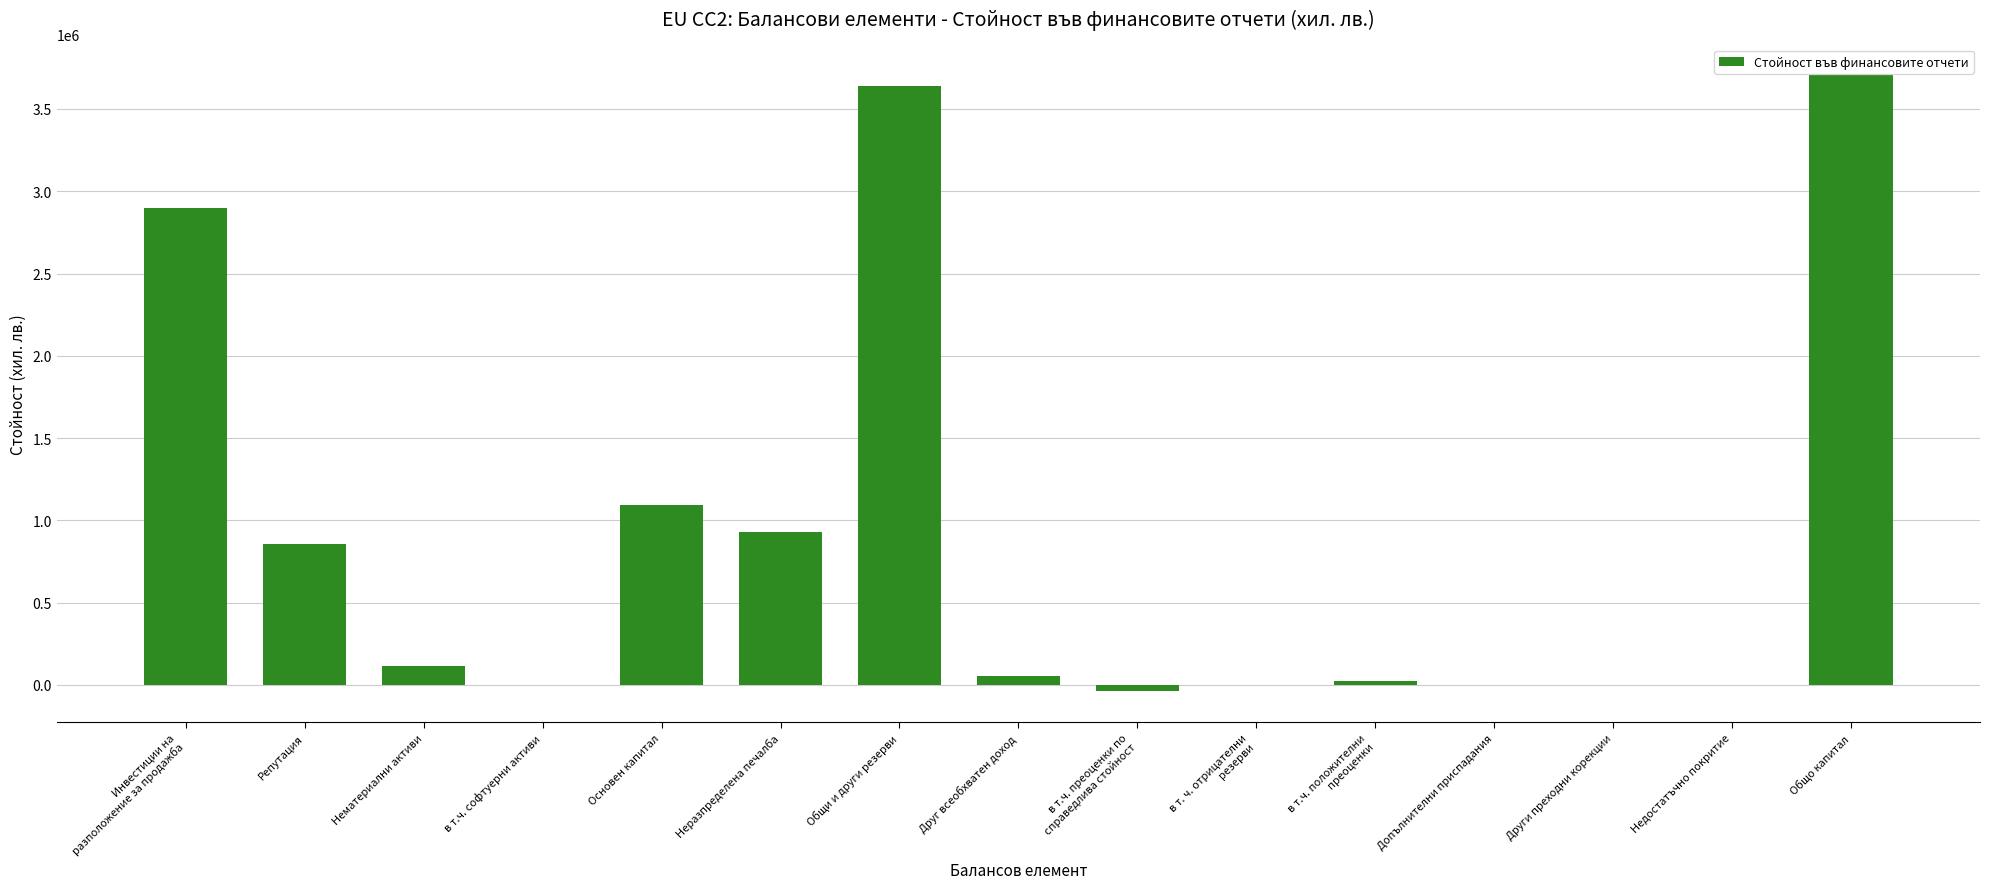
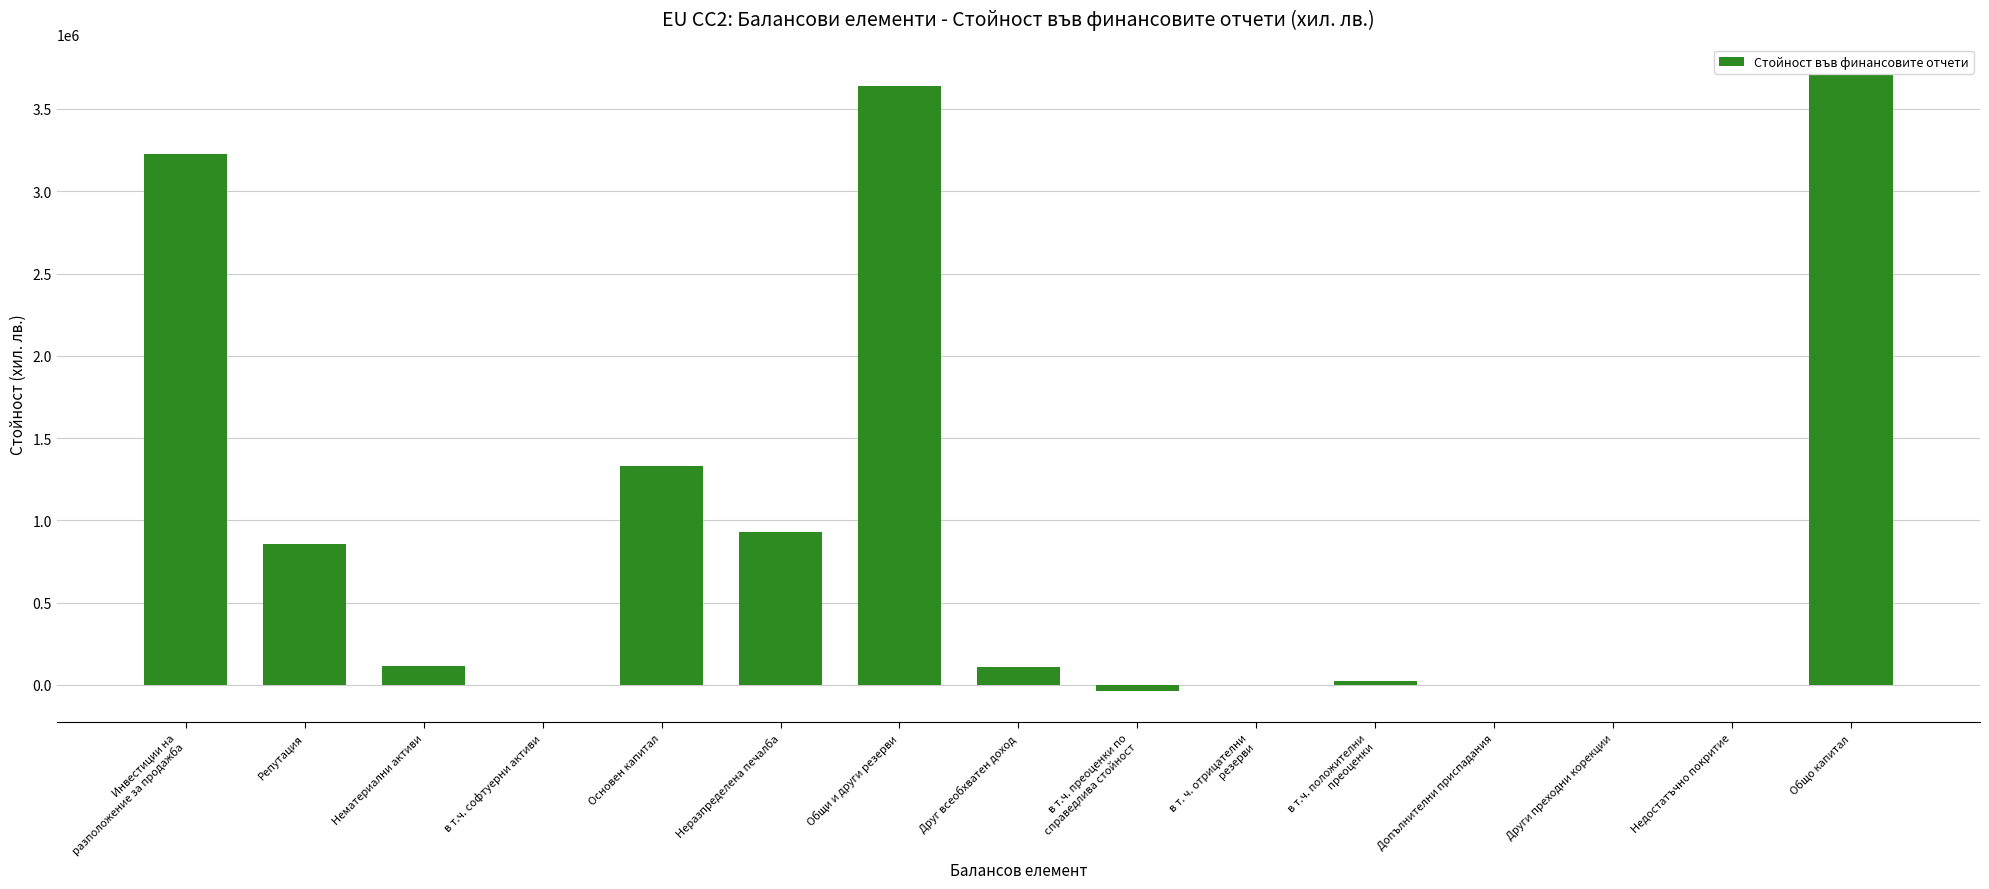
  {
-   "Инвестиции на разположение за продажба": 2900000,
+   "Инвестиции на разположение за продажба": 3230000,
    "Репутация": 860000,
    "Нематериални активи": 120000,
    "в т.ч. софтуерни активи": 0,
-   "Основен капитал": 1090000,
+   "Основен капитал": 1330000,
    "Неразпределена печалба": 930000,
    "Общи и други резерви": 3640000,
-   "Друг всеобхватен доход": 60000,
+   "Друг всеобхватен доход": 110000,
    "в т.ч. преоценки по справедлива стойност": -40000,
    "в т.ч. положителни преоценки": 20000,
    "Допълнителни приспадания": 0,
    "Други преходни корекции": 0,
    "Недостатъчно покритие": 0,
    "Общо капитал": 3700000
  }
